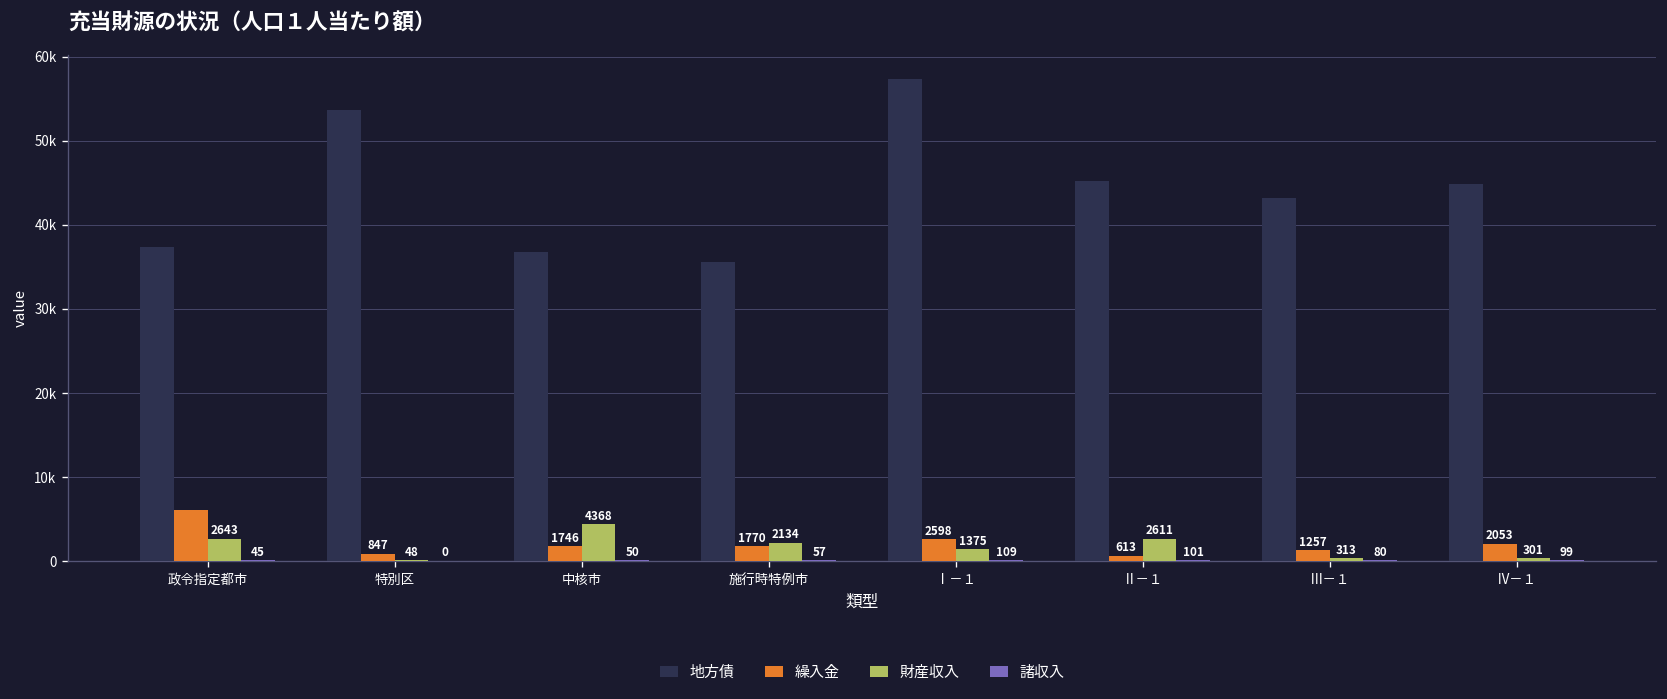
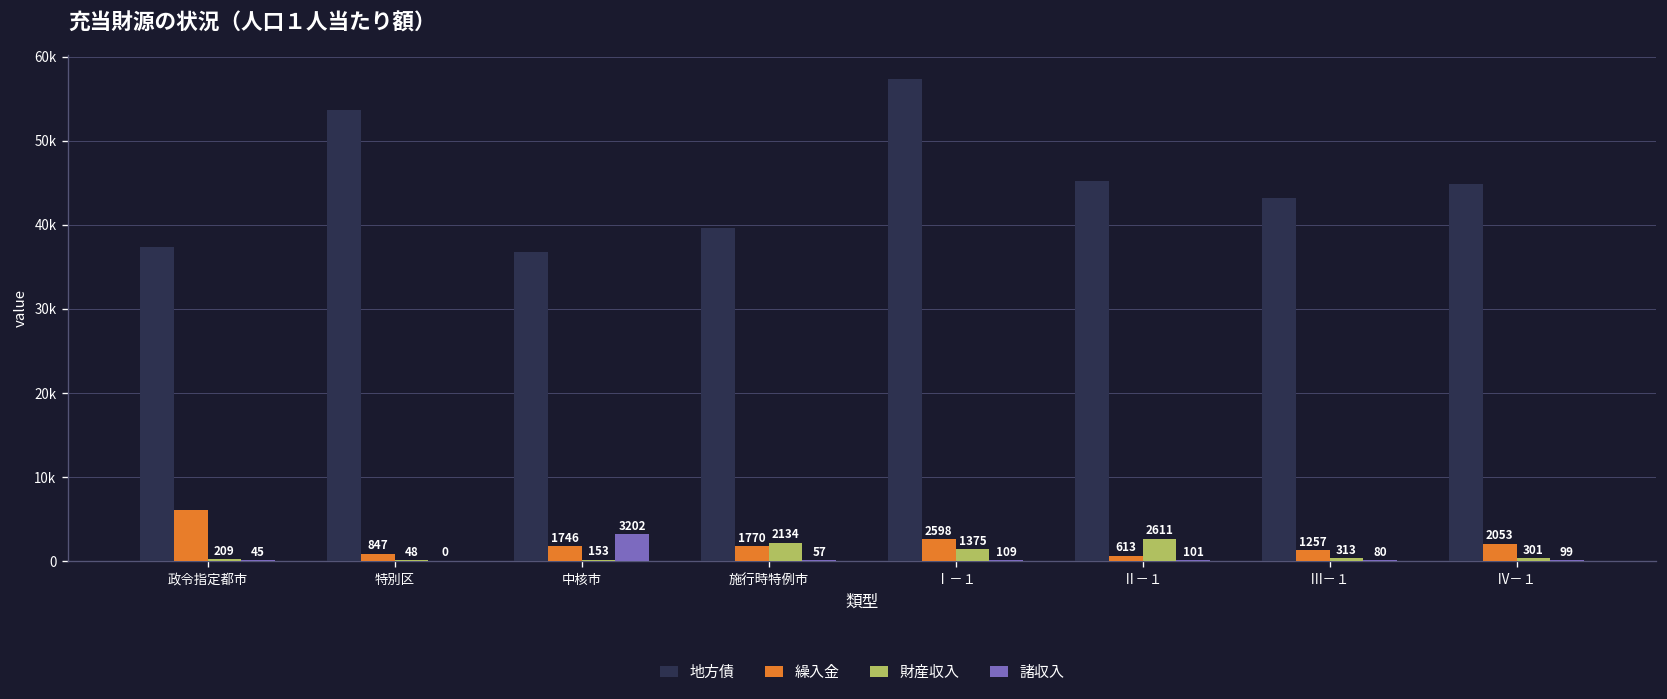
  {
    "地方債": {
      "政令指定都市": 37000,
      "特別区": 54000,
      "中核市": 37000,
-     "施行時特例市": 36000,
+     "施行時特例市": 40000,
      "Ⅰ－１": 57000,
      "Ⅱ－１": 45000,
      "Ⅲ－１": 43000,
      "Ⅳ－１": 45000
    },
    "繰入金": {
      "特別区": 847,
      "中核市": 1746,
      "施行時特例市": 1770,
      "Ⅰ－１": 2598,
      "Ⅱ－１": 613,
      "Ⅲ－１": 1257,
      "Ⅳ－１": 2053
    },
    "財産収入": {
-     "政令指定都市": 2643,
+     "政令指定都市": 209,
      "特別区": 48,
-     "中核市": 4368,
+     "中核市": 153,
      "施行時特例市": 2134,
      "Ⅰ－１": 1375,
      "Ⅱ－１": 2611,
      "Ⅲ－１": 313,
      "Ⅳ－１": 301
    },
    "諸収入": {
      "政令指定都市": 45,
      "特別区": 0,
-     "中核市": 50,
+     "中核市": 3202,
      "施行時特例市": 57,
      "Ⅰ－１": 109,
      "Ⅱ－１": 101,
      "Ⅲ－１": 80,
      "Ⅳ－１": 99
    }
  }
